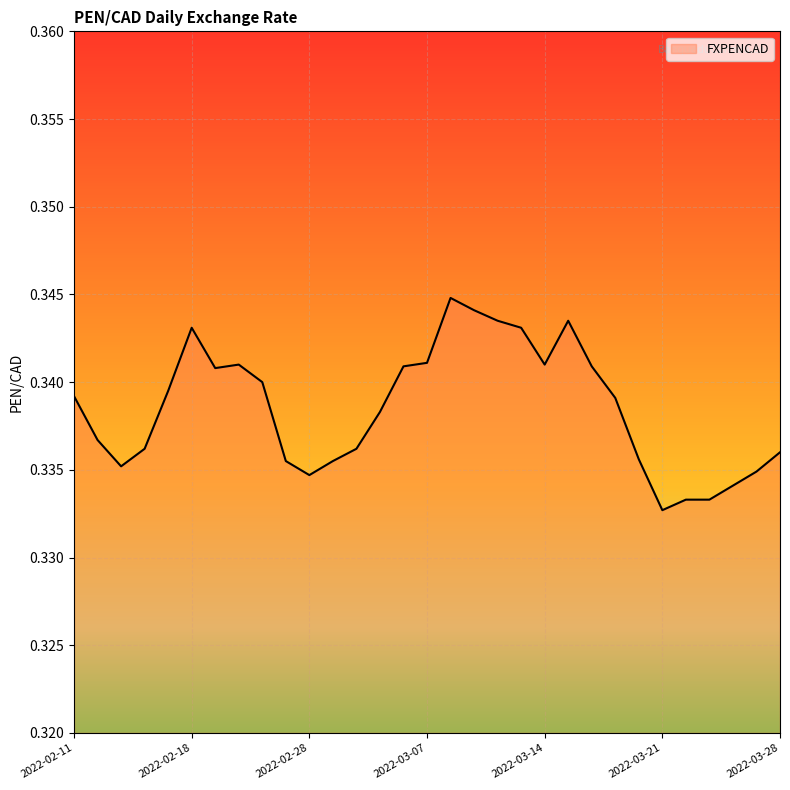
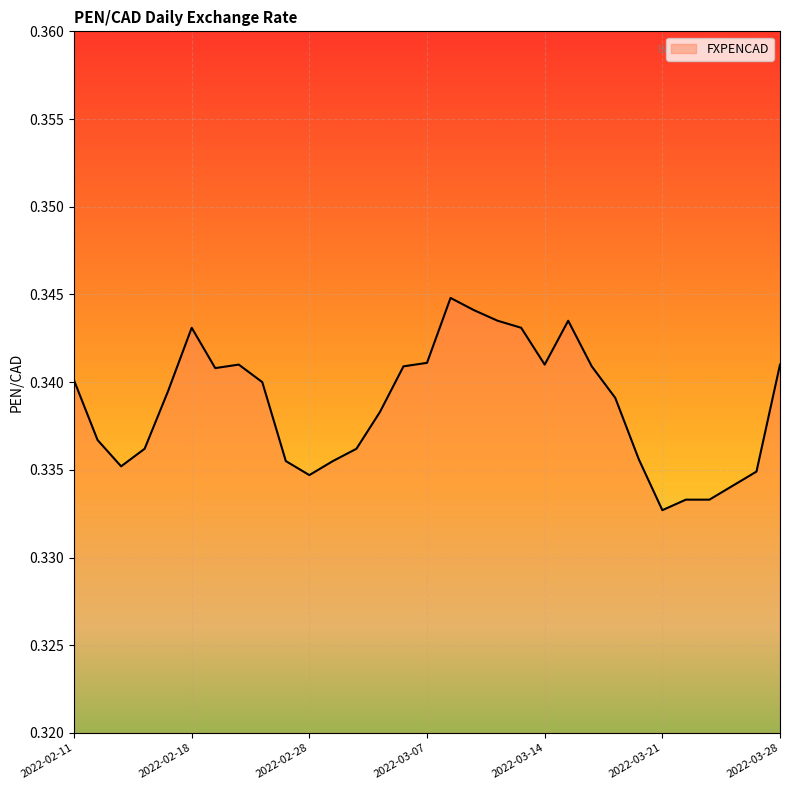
  {
-   "2022-02-11": 0.3392,
+   "2022-02-11": 0.3401,
    "2022-02-18": 0.3431,
    "2022-02-28": 0.3347,
    "2022-03-07": 0.3411,
    "2022-03-14": 0.3410,
    "2022-03-21": 0.3327,
-   "2022-03-28": 0.336
+   "2022-03-28": 0.341
  }
